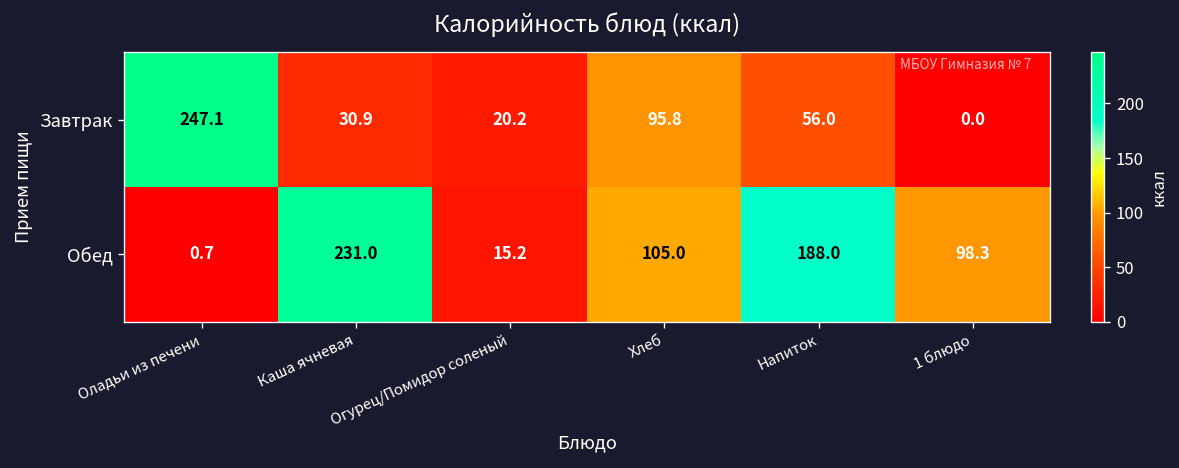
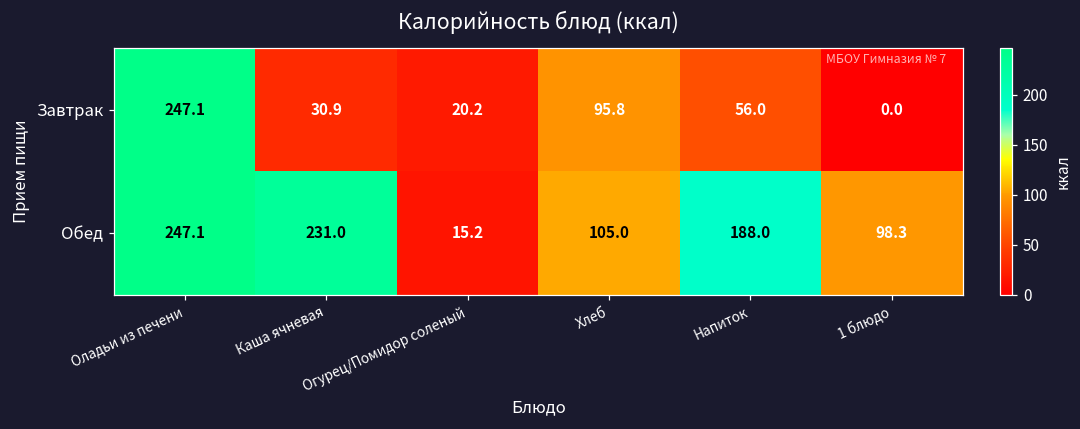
  {
    "Завтрак": {
      "Оладьи из печени": 247.1,
      "Каша ячневая": 30.9,
      "Огурец/Помидор соленый": 20.2,
      "Хлеб": 95.8,
      "Напиток": 56.0
    },
    "Обед": {
-     "Оладьи из печени": 0.7,
+     "Оладьи из печени": 247.1,
      "Каша ячневая": 231.0,
      "Огурец/Помидор соленый": 15.2,
      "Хлеб": 105.0,
      "Напиток": 188.0,
      "1 блюдо": 98.3
    }
  }
